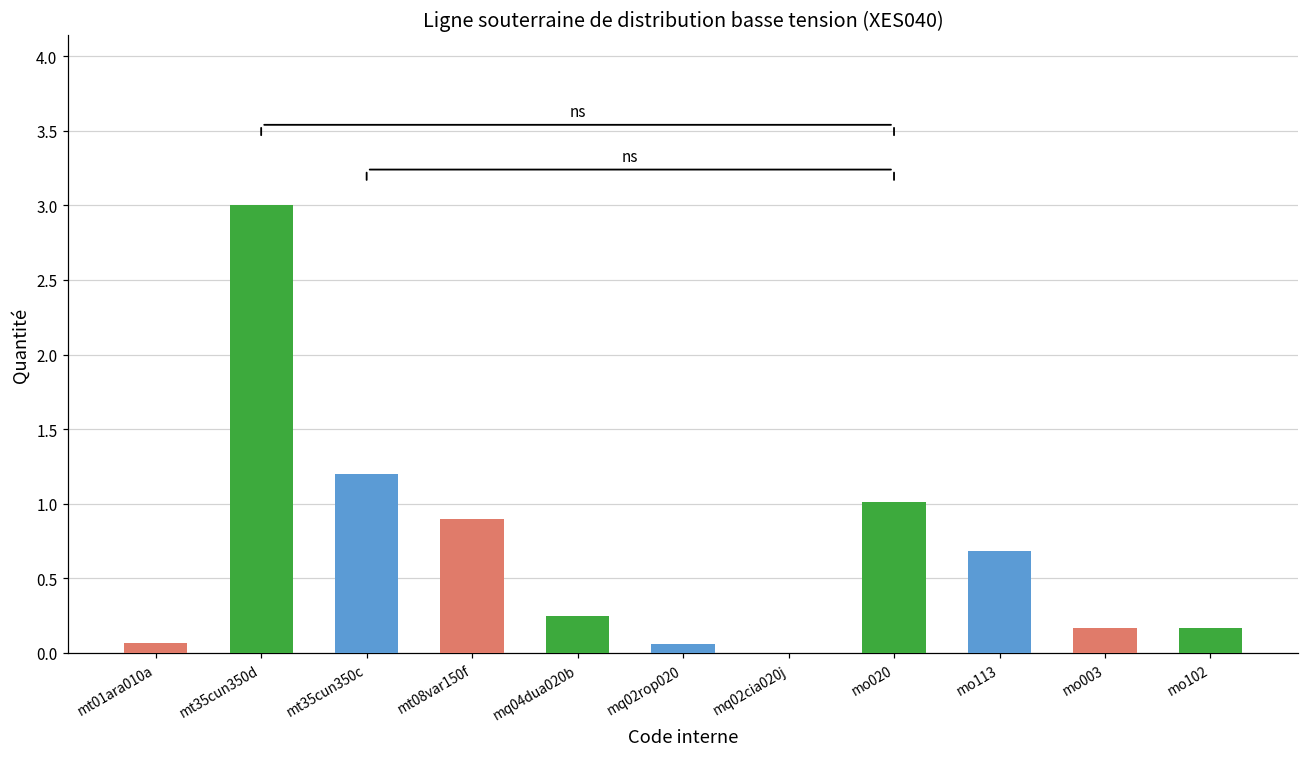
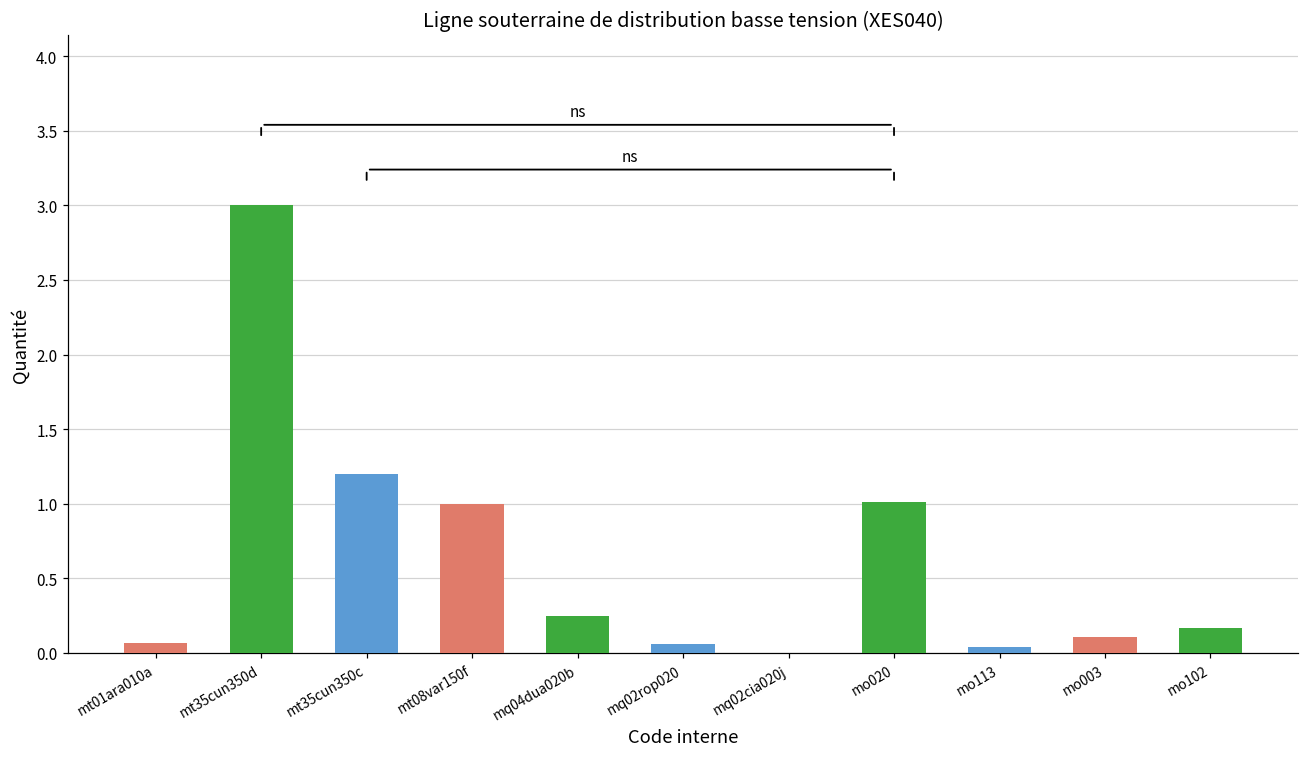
  {
    "mt01ara010a": 0.07,
    "mt35cun350d": 3.00,
    "mt35cun350c": 1.20,
-   "mt08var150f": 0.9,
+   "mt08var150f": 1.0,
    "mq04dua020b": 0.25,
    "mq02rop020": 0.06,
    "mo020": 1.01,
-   "mo113": 0.69,
-   "mo003": 0.17,
+   "mo113": 0.04,
+   "mo003": 0.11,
    "mo102": 0.17
  }
